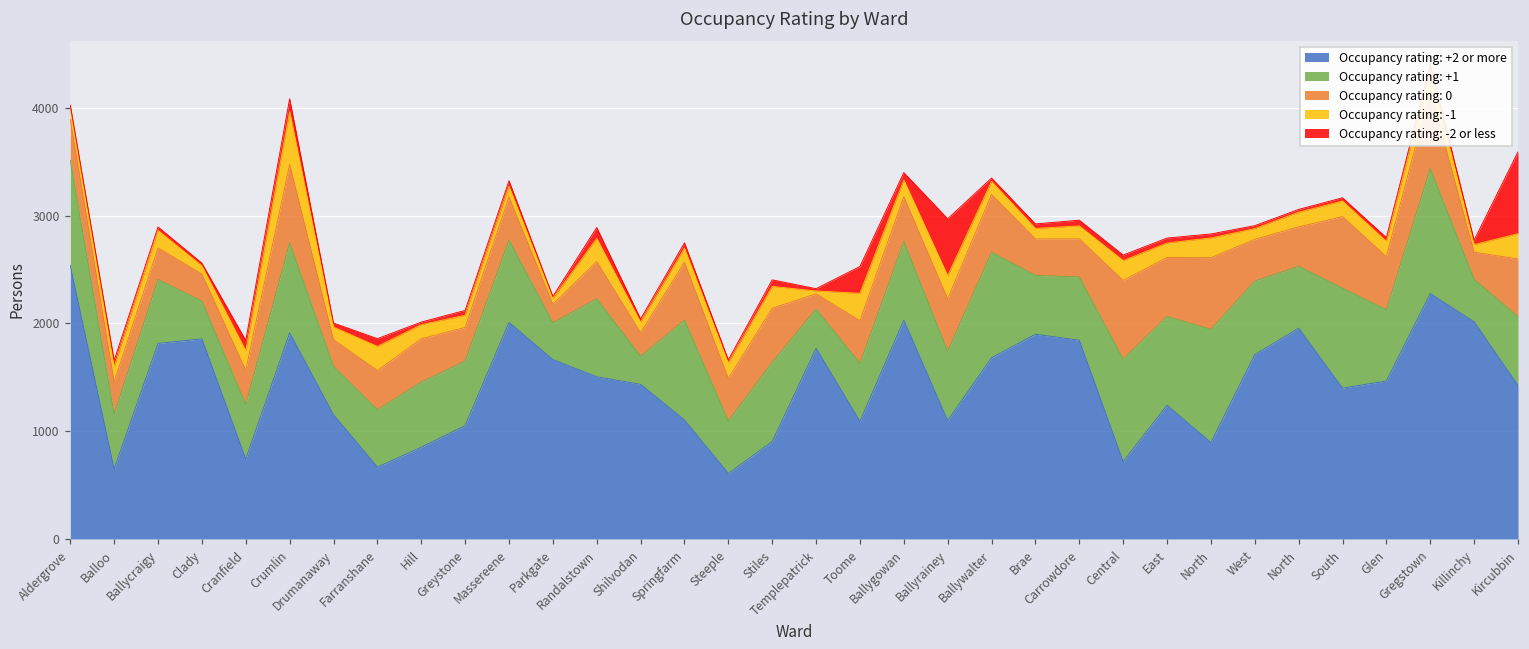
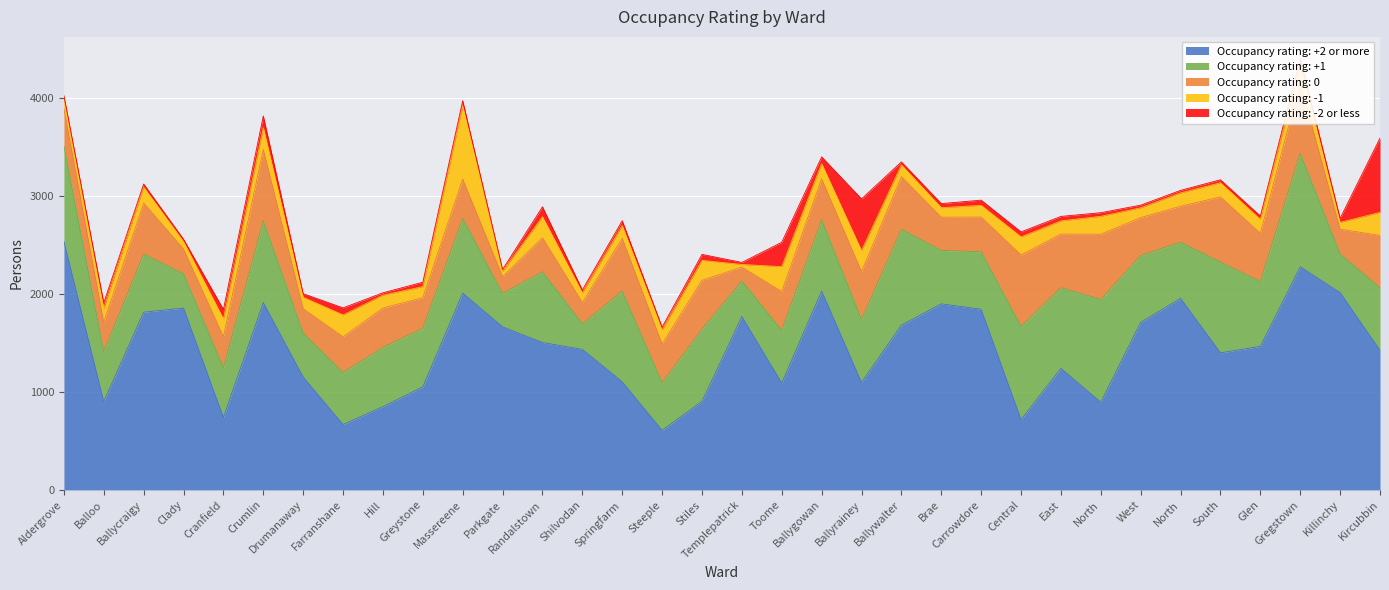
  {
    "Occupancy rating: +2 or more": {
      "Aldergrove": 2500,
-     "Balloo": 600,
+     "Balloo": 900,
      "Ballycraigy": 1800,
      "Clady": 1900,
      "Cranfield": 700,
      "Crumlin": 1900,
      "Drumanaway": 1200,
      "Farranshane": 700,
      "Hill": 900,
      "Greystone": 1100,
      "Massereene": 2000,
      "Parkgate": 1700,
      "Randalstown": 1500,
      "Shilvodan": 1400,
      "Springfarm": 1100,
      "Steeple": 600,
      "Stiles": 900,
      "Templepatrick": 1800,
      "Toome": 1100,
      "Ballygowan": 2000,
      "Ballyrainey": 1100,
      "Ballywalter": 1700,
      "Brae": 1900,
      "Carrowdore": 1800,
      "Central": 700,
      "East": 1200,
      "West": 1700,
      "South": 1400,
      "Glen": 1500,
      "Gregstown": 2300,
      "Killinchy": 2000,
      "Kircubbin": 1400
    },
    "Occupancy rating: +1": {
      "Aldergrove": 1000,
      "Balloo": 500,
      "Ballycraigy": 600,
      "Clady": 400,
      "Cranfield": 500,
      "Crumlin": 800,
      "Drumanaway": 500,
      "Farranshane": 500,
      "Hill": 600,
      "Greystone": 600,
      "Massereene": 800,
      "Parkgate": 300,
      "Randalstown": 700,
      "Shilvodan": 300,
      "Springfarm": 900,
      "Steeple": 500,
      "Stiles": 700,
      "Templepatrick": 400,
      "Toome": 500,
      "Ballygowan": 700,
      "Ballyrainey": 600,
      "Ballywalter": 1000,
      "Brae": 500,
      "Carrowdore": 600,
      "Central": 1000,
      "East": 800,
      "West": 700,
      "South": 900,
      "Glen": 700,
      "Gregstown": 1200,
      "Killinchy": 400,
      "Kircubbin": 600
    },
    "Occupancy rating: 0": {
      "Aldergrove": 400,
      "Balloo": 300,
-     "Ballycraigy": 300,
+     "Ballycraigy": 500,
      "Clady": 300,
      "Cranfield": 300,
      "Crumlin": 700,
      "Drumanaway": 200,
      "Farranshane": 400,
      "Hill": 400,
      "Greystone": 300,
      "Massereene": 400,
      "Parkgate": 200,
      "Randalstown": 300,
      "Shilvodan": 200,
      "Springfarm": 500,
      "Steeple": 400,
      "Stiles": 500,
      "Templepatrick": 100,
      "Toome": 400,
      "Ballygowan": 400,
      "Ballyrainey": 500,
      "Ballywalter": 500,
      "Brae": 300,
      "Carrowdore": 400,
      "Central": 700,
      "East": 500,
      "West": 400,
      "South": 700,
      "Glen": 500,
      "Killinchy": 300,
      "Kircubbin": 500
    },
    "Occupancy rating: -1": {
      "Aldergrove": 100,
      "Balloo": 100,
      "Ballycraigy": 200,
      "Cranfield": 200,
-     "Crumlin": 500,
+     "Crumlin": 200,
      "Drumanaway": 100,
      "Farranshane": 200,
      "Greystone": 100,
-     "Massereene": 100,
+     "Massereene": 800,
      "Randalstown": 200,
      "Shilvodan": 100,
      "Springfarm": 100,
      "Steeple": 100,
      "Stiles": 200,
      "Toome": 300,
      "Ballygowan": 200,
      "Ballyrainey": 200,
      "Ballywalter": 100,
      "Brae": 100,
      "Carrowdore": 100,
      "Central": 200,
      "East": 100,
      "West": 100,
      "South": 100,
      "Glen": 100,
      "Killinchy": 100,
      "Kircubbin": 200
    },
    "Occupancy rating: -2 or less": {
      "Aldergrove": 0,
      "Balloo": 100,
      "Ballycraigy": 0,
      "Cranfield": 100,
      "Crumlin": 100,
      "Drumanaway": 0,
      "Farranshane": 100,
      "Greystone": 0,
      "Massereene": 100,
      "Randalstown": 100,
      "Shilvodan": 0,
      "Springfarm": 100,
      "Steeple": 0,
      "Stiles": 100,
      "Toome": 200,
      "Ballygowan": 100,
      "Ballyrainey": 500,
      "Ballywalter": 0,
      "Brae": 0,
      "Carrowdore": 100,
      "Central": 100,
      "East": 0,
      "West": 0,
      "South": 0,
      "Glen": 0,
      "Killinchy": 0,
      "Kircubbin": 800
    }
  }
